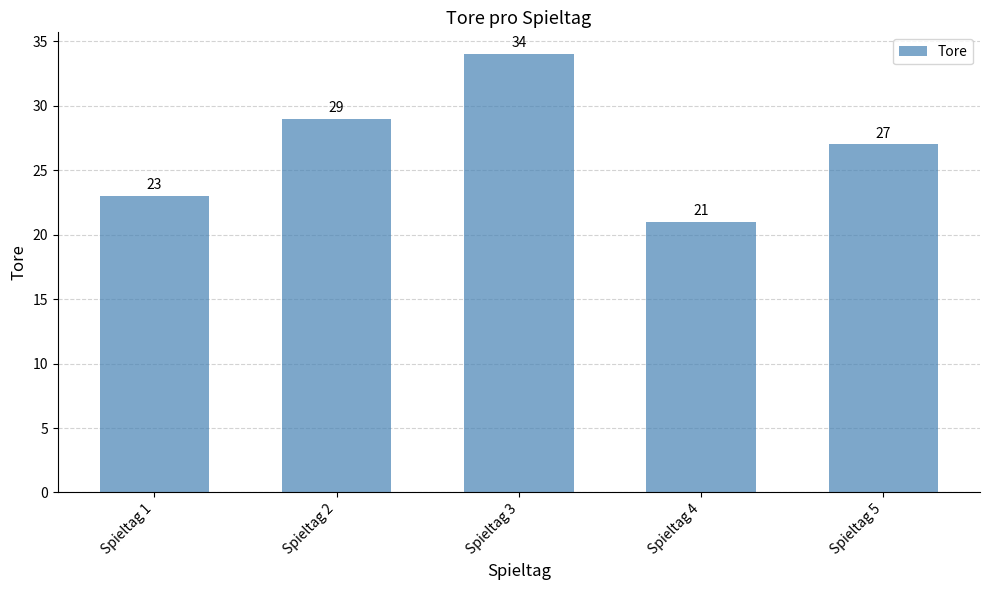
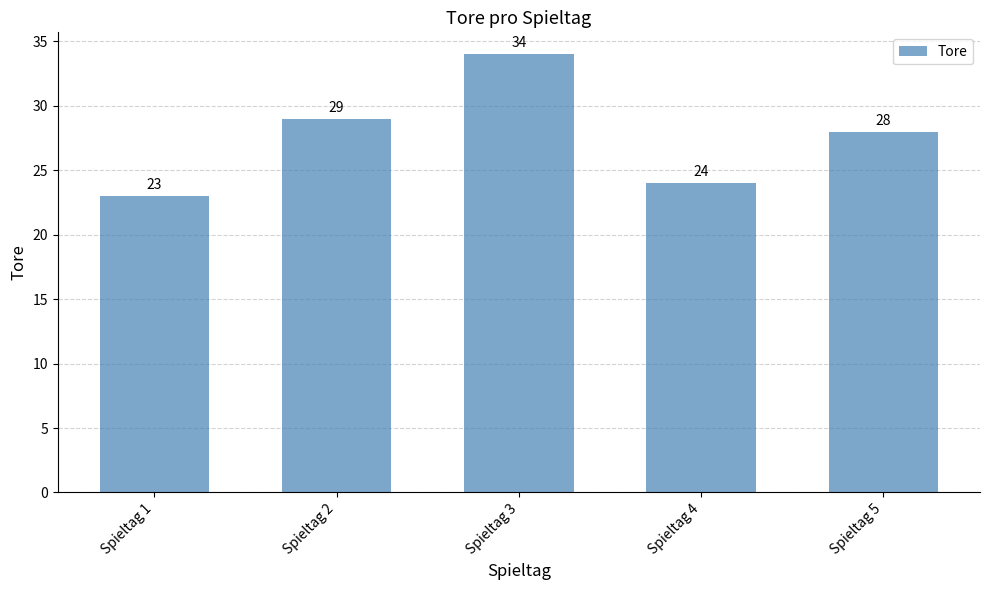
  {
    "Spieltag 1": 23,
    "Spieltag 2": 29,
    "Spieltag 3": 34,
-   "Spieltag 4": 21,
-   "Spieltag 5": 27
+   "Spieltag 4": 24,
+   "Spieltag 5": 28
  }
